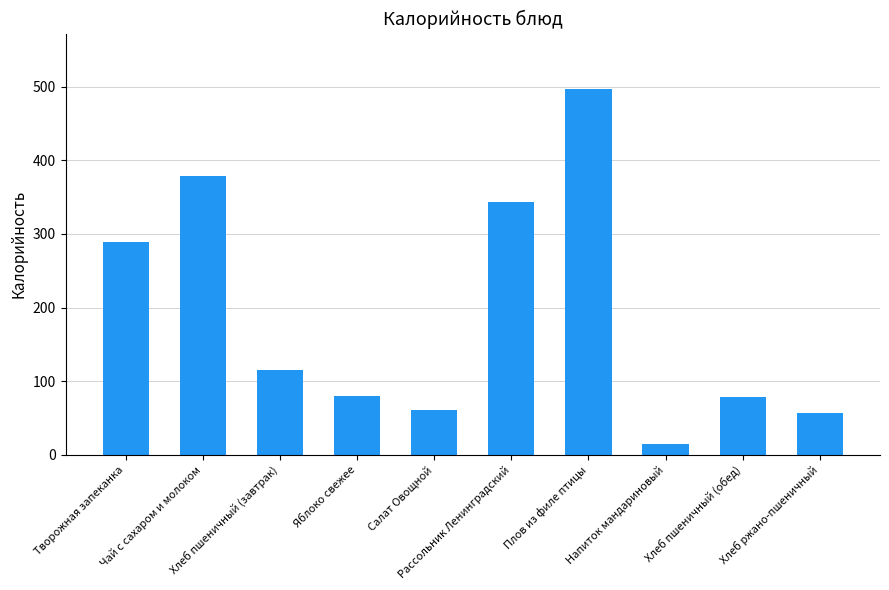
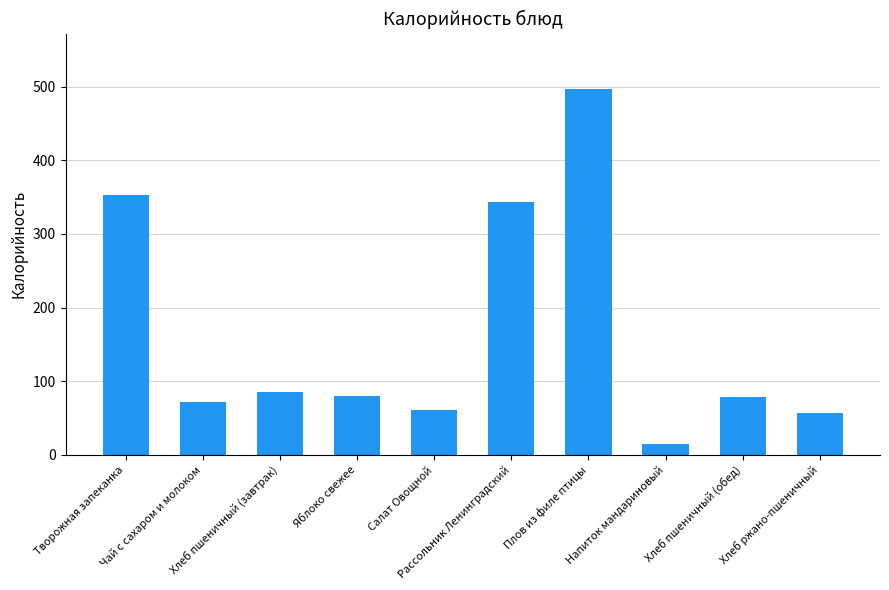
  {
-   "Творожная запеканка": 290,
-   "Чай с сахаром и молоком": 380,
-   "Хлеб пшеничный (завтрак)": 120,
+   "Творожная запеканка": 350,
+   "Чай с сахаром и молоком": 70,
+   "Хлеб пшеничный (завтрак)": 80,
    "Яблоко свежее": 80,
    "Салат Овощной": 60,
    "Рассольник Ленинградский": 340,
    "Плов из филе птицы": 500,
    "Напиток мандариновый": 20,
    "Хлеб пшеничный (обед)": 80,
    "Хлеб ржано-пшеничный": 60
  }
